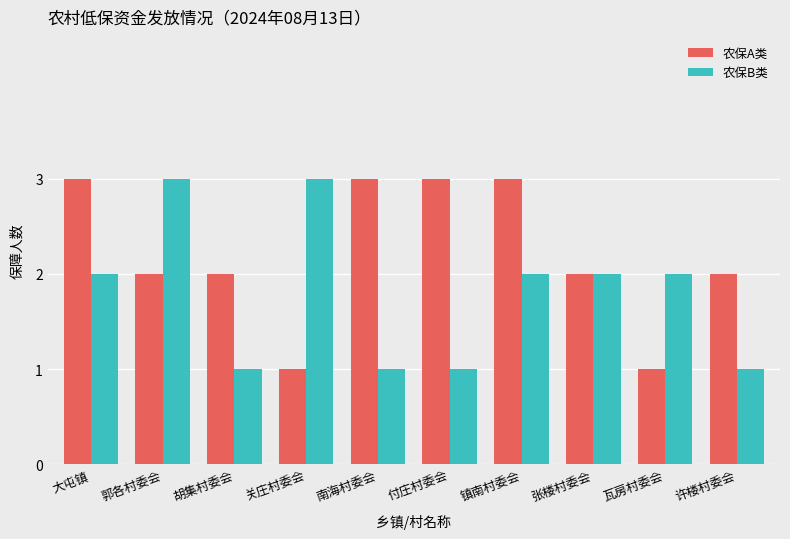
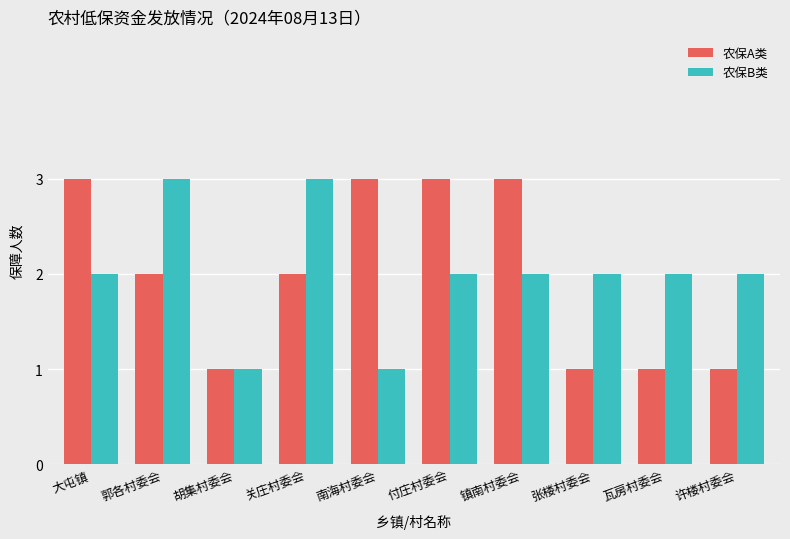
  {
    "农保A类": {
      "大屯镇": 3,
      "郭各村委会": 2,
-     "胡集村委会": 2,
-     "关庄村委会": 1,
+     "胡集村委会": 1,
+     "关庄村委会": 2,
      "南海村委会": 3,
      "付庄村委会": 3,
      "镇南村委会": 3,
-     "张楼村委会": 2,
+     "张楼村委会": 1,
      "瓦房村委会": 1,
-     "许楼村委会": 2
+     "许楼村委会": 1
    },
    "农保B类": {
      "大屯镇": 2,
      "郭各村委会": 3,
      "胡集村委会": 1,
      "关庄村委会": 3,
      "南海村委会": 1,
-     "付庄村委会": 1,
+     "付庄村委会": 2,
      "镇南村委会": 2,
      "张楼村委会": 2,
      "瓦房村委会": 2,
-     "许楼村委会": 1
+     "许楼村委会": 2
    }
  }
